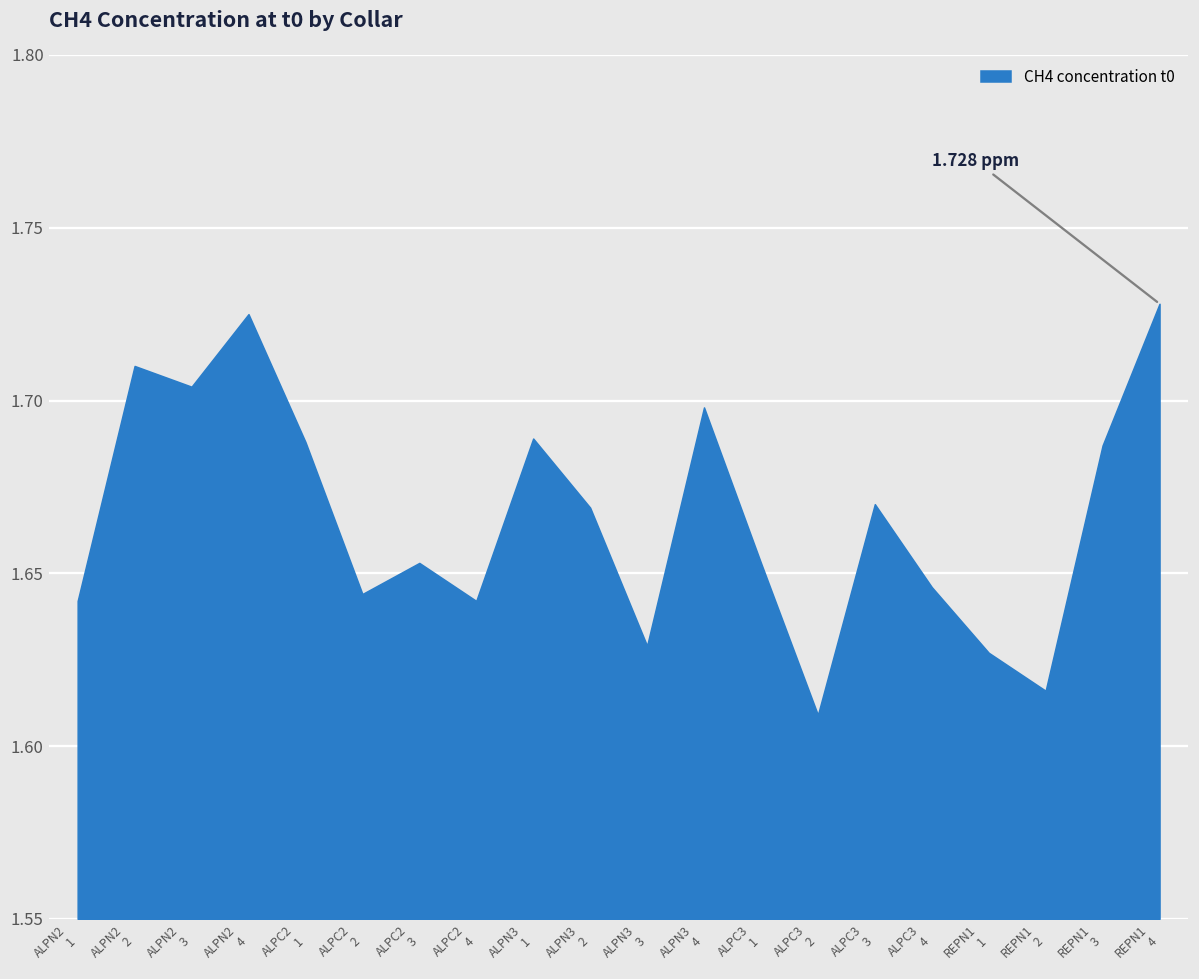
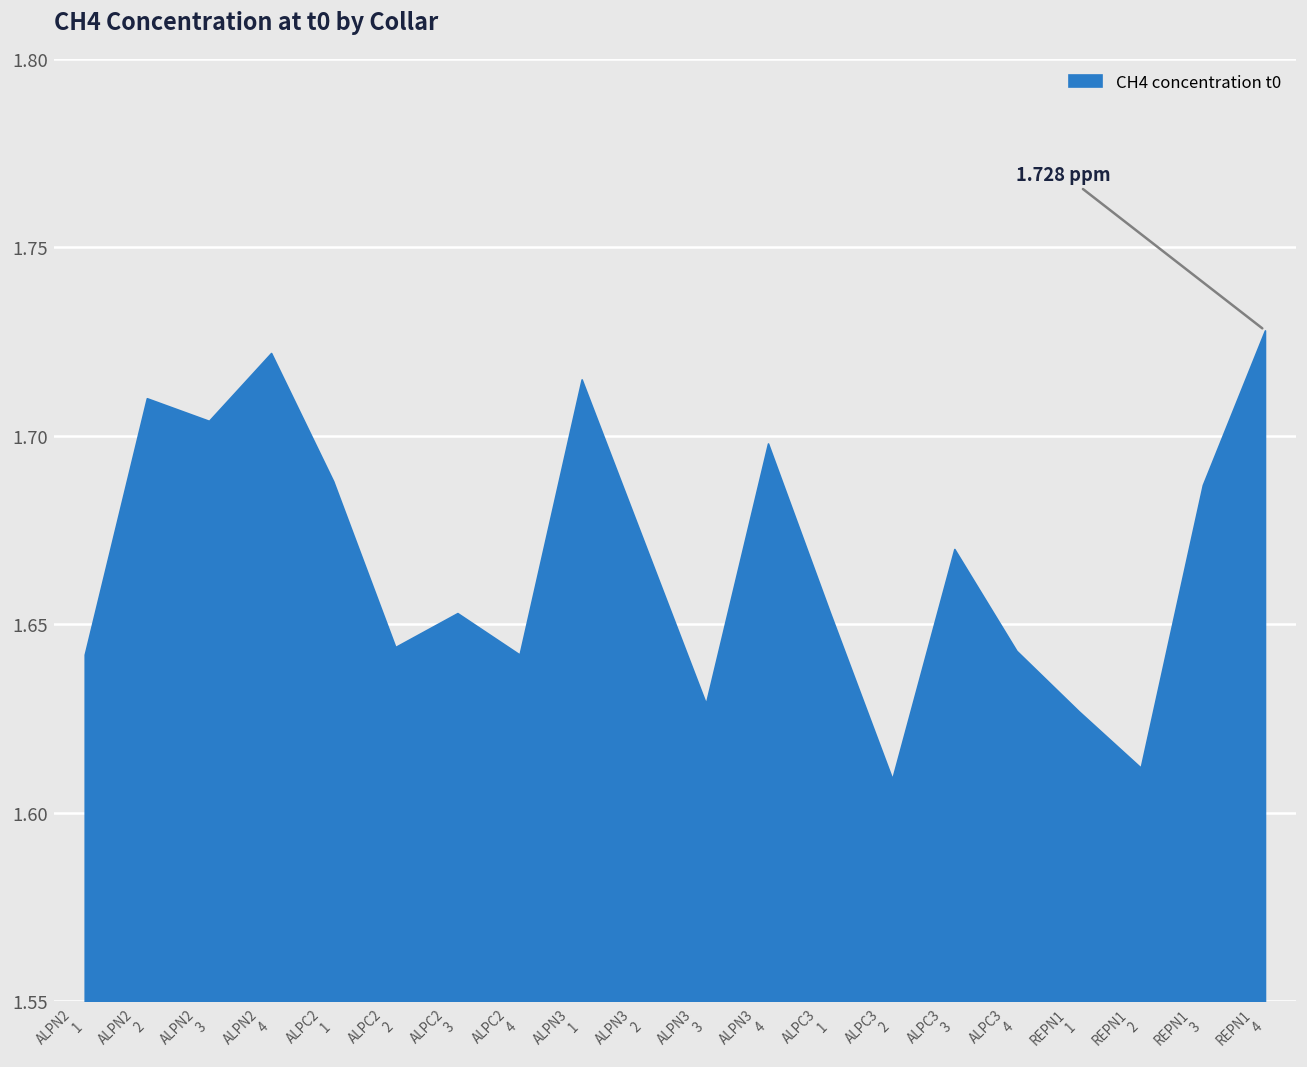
  {
    "ALPN2 1": 1.642,
    "ALPN2 2": 1.710,
    "ALPN2 3": 1.704,
-   "ALPN2 4": 1.725,
+   "ALPN2 4": 1.722,
    "ALPC2 1": 1.688,
    "ALPC2 2": 1.644,
    "ALPC2 3": 1.653,
    "ALPC2 4": 1.642,
-   "ALPN3 1": 1.689,
-   "ALPN3 2": 1.669,
+   "ALPN3 1": 1.715,
+   "ALPN3 2": 1.672,
    "ALPN3 3": 1.629,
    "ALPN3 4": 1.698,
    "ALPC3 1": 1.653,
    "ALPC3 2": 1.609,
    "ALPC3 3": 1.670,
-   "ALPC3 4": 1.646,
+   "ALPC3 4": 1.643,
    "REPN1 1": 1.627,
-   "REPN1 2": 1.616,
+   "REPN1 2": 1.612,
    "REPN1 3": 1.687
  }
